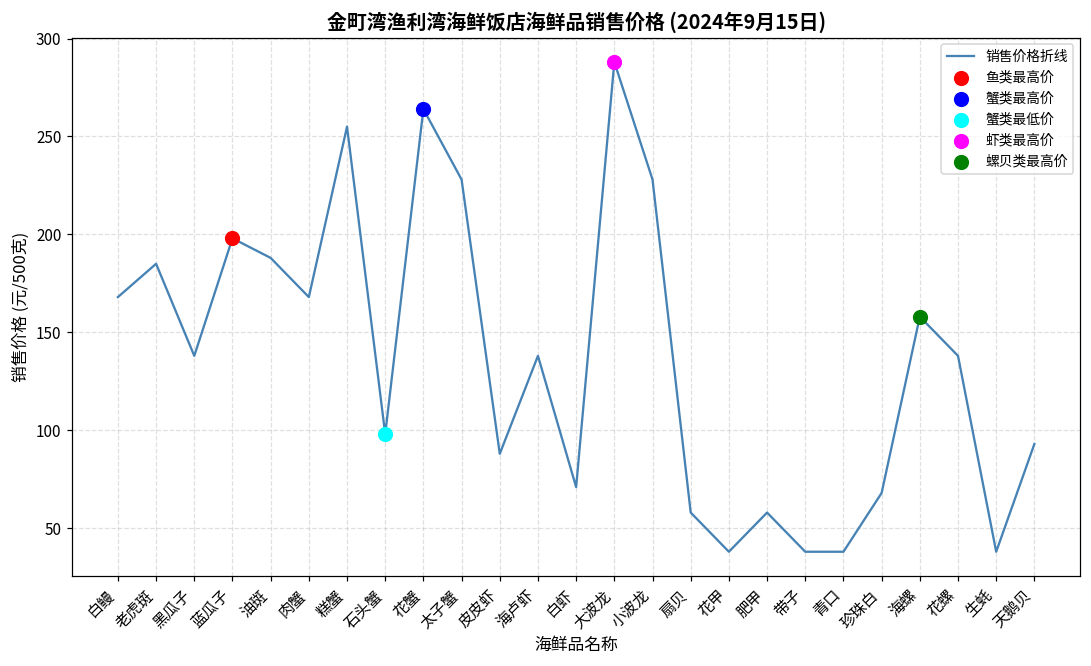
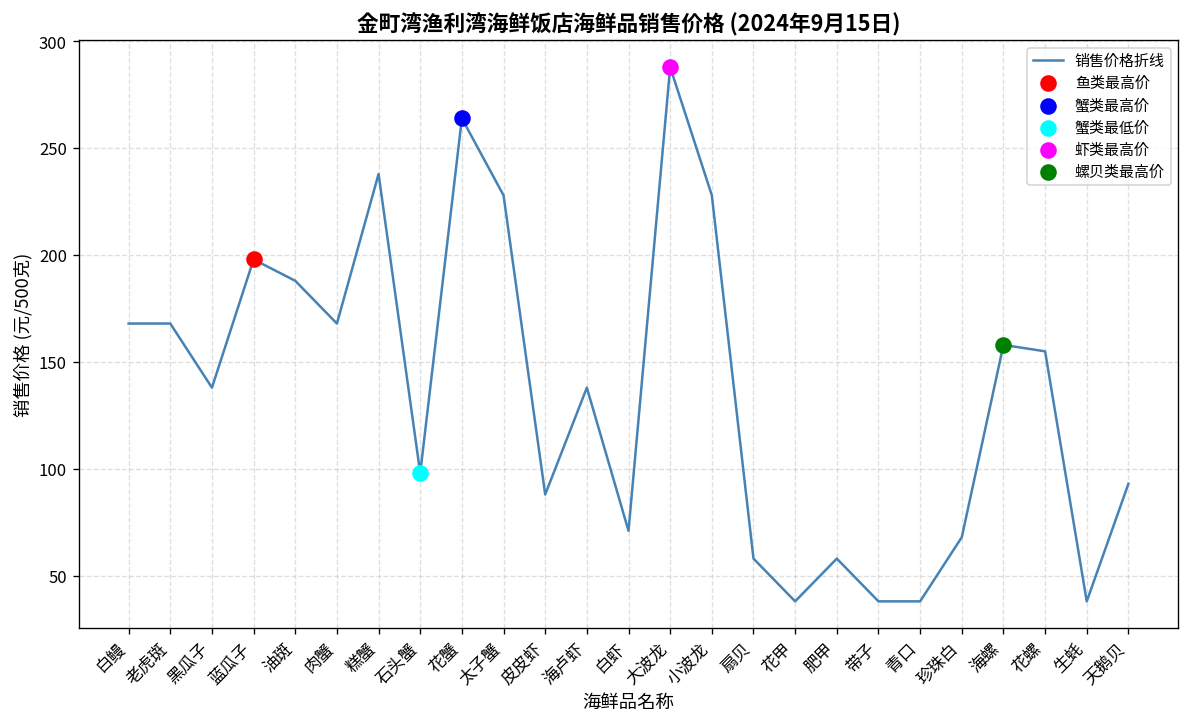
  {
    "销售价格折线": {
      "白鳗": 168,
-     "老虎斑": 185,
+     "老虎斑": 168,
      "黑瓜子": 138,
      "油斑": 188,
      "肉蟹": 168,
-     "糕蟹": 255,
+     "糕蟹": 238,
      "太子蟹": 228,
      "皮皮虾": 88,
      "海卢虾": 138,
      "白虾": 71,
      "小波龙": 228,
      "扇贝": 58,
      "花甲": 38,
      "肥甲": 58,
      "带子": 38,
      "青口": 38,
      "珍珠白": 68,
-     "花螺": 138,
+     "花螺": 155,
      "生蚝": 38,
      "天鹅贝": 93
    }
  }
